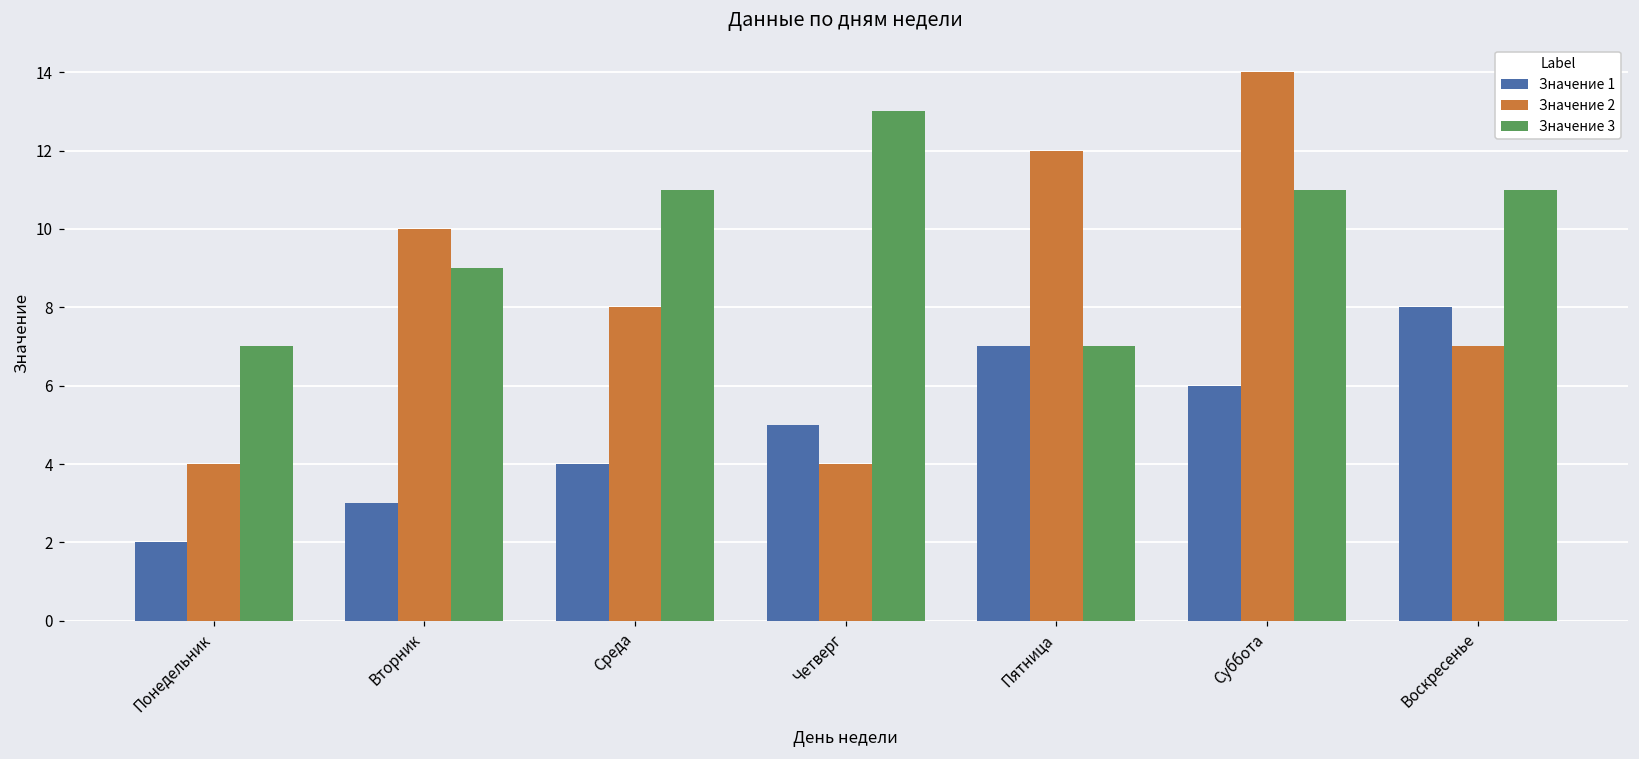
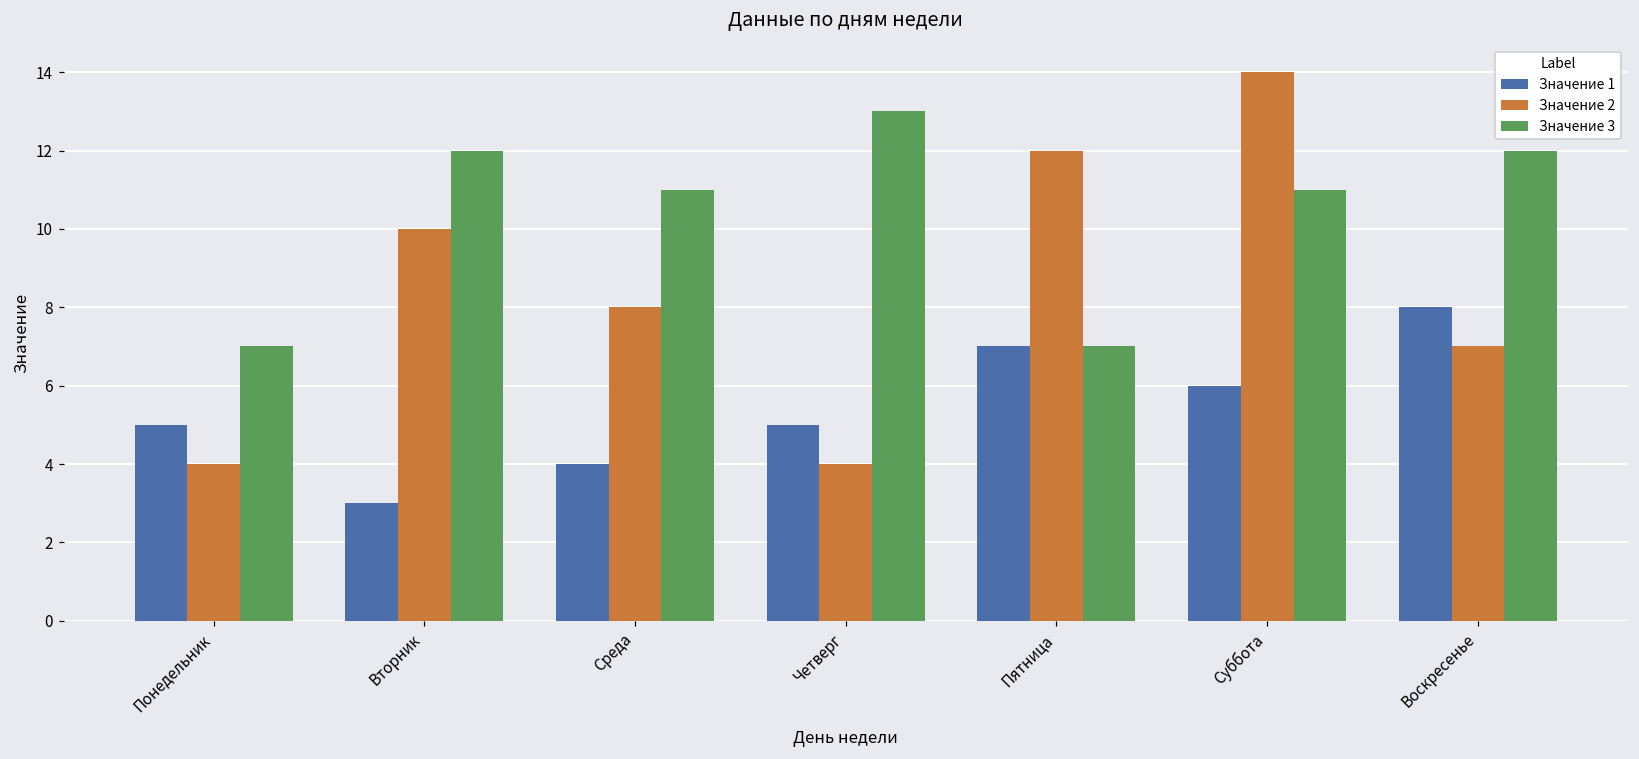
  {
    "Значение 1": {
-     "Понедельник": 2,
+     "Понедельник": 5,
      "Вторник": 3,
      "Среда": 4,
      "Четверг": 5,
      "Пятница": 7,
      "Суббота": 6,
      "Воскресенье": 8
    },
    "Значение 2": {
      "Понедельник": 4,
      "Вторник": 10,
      "Среда": 8,
      "Четверг": 4,
      "Пятница": 12,
      "Суббота": 14,
      "Воскресенье": 7
    },
    "Значение 3": {
      "Понедельник": 7,
-     "Вторник": 9,
+     "Вторник": 12,
      "Среда": 11,
      "Четверг": 13,
      "Пятница": 7,
      "Суббота": 11,
-     "Воскресенье": 11
+     "Воскресенье": 12
    }
  }
